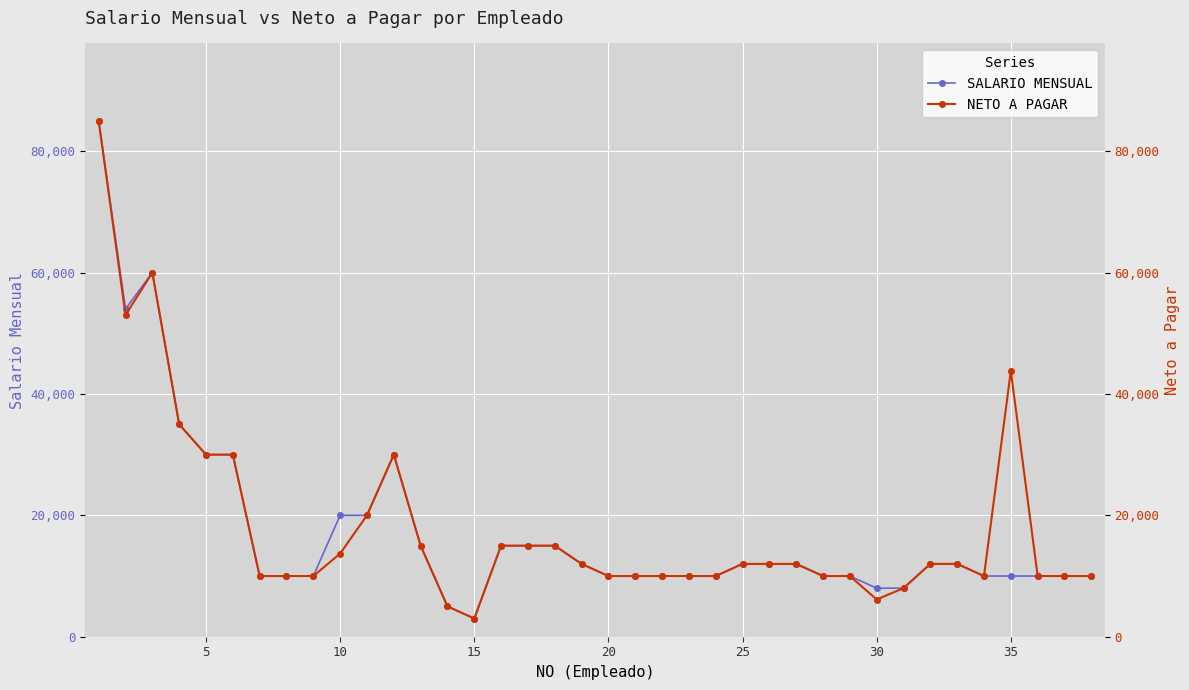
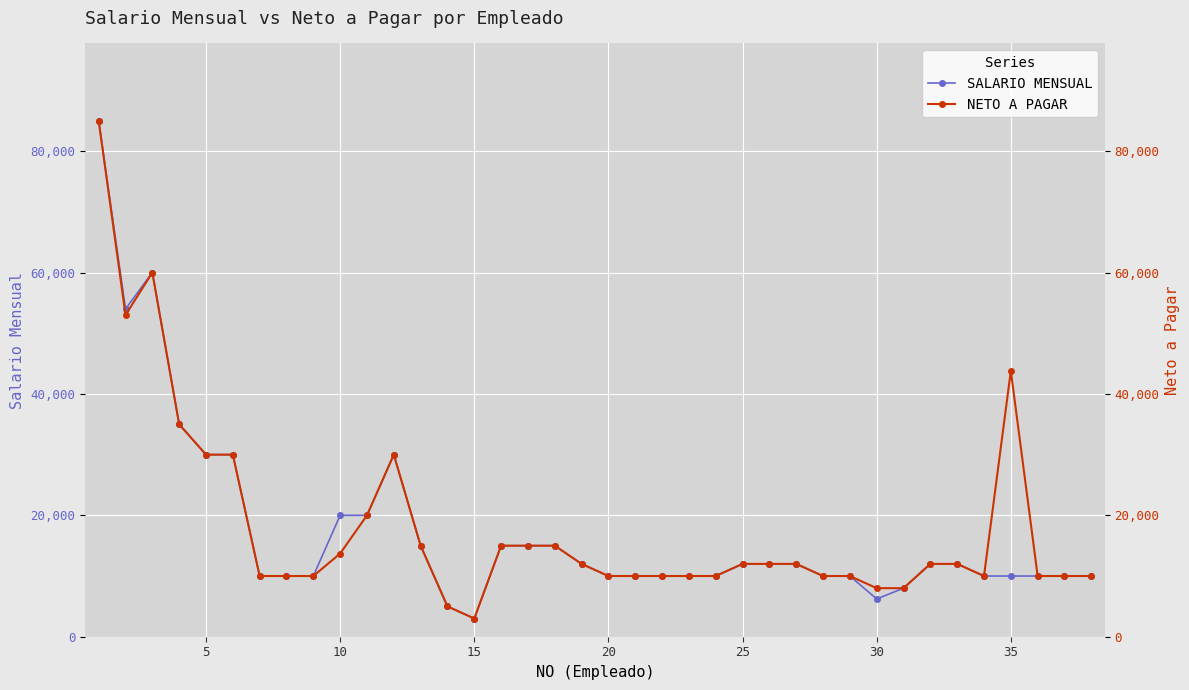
  {
    "SALARIO MENSUAL": {
      "5": "30,000",
      "10": "20,000",
      "15": "3,000",
      "20": "10,000",
      "25": "12,000",
-     "30": "8,000",
+     "30": "6,000",
      "35": "10,000"
    },
    "NETO A PAGAR": {
      "5": "30,000",
      "10": "14,000",
      "15": "3,000",
      "20": "10,000",
      "25": "12,000",
-     "30": "6,000",
+     "30": "8,000",
      "35": "44,000"
    }
  }
